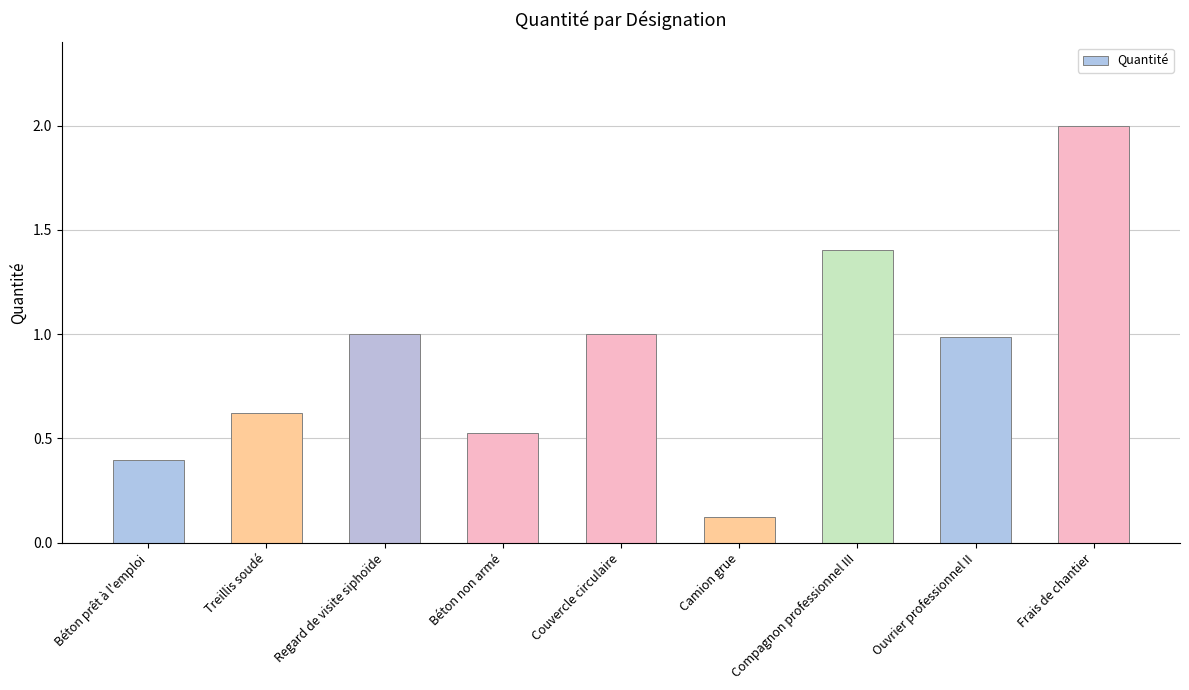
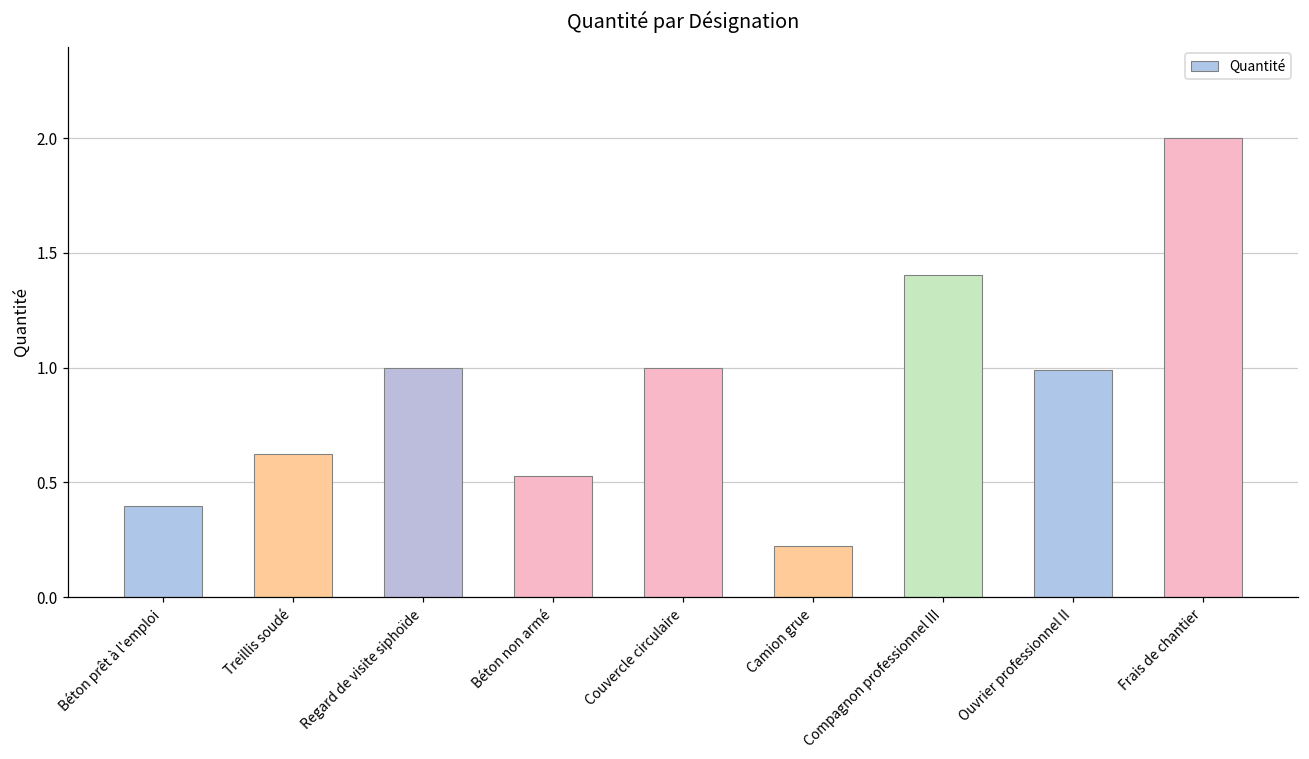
  {
    "Béton prêt à l'emploi": 0.40,
    "Treillis soudé": 0.62,
    "Regard de visite siphoïde": 1.00,
    "Béton non armé": 0.53,
    "Couvercle circulaire": 1.00,
-   "Camion grue": 0.12,
+   "Camion grue": 0.22,
    "Compagnon professionnel III": 1.41,
    "Ouvrier professionnel II": 0.99,
    "Frais de chantier": 2.00
  }
